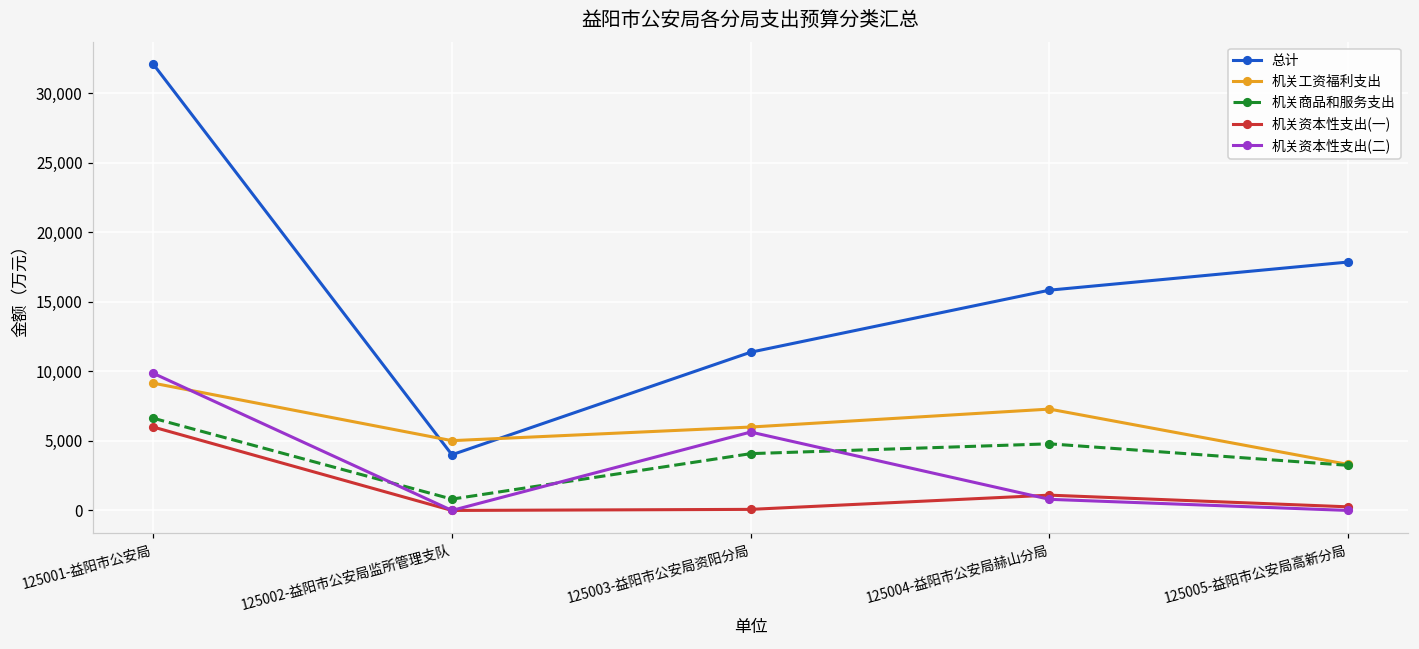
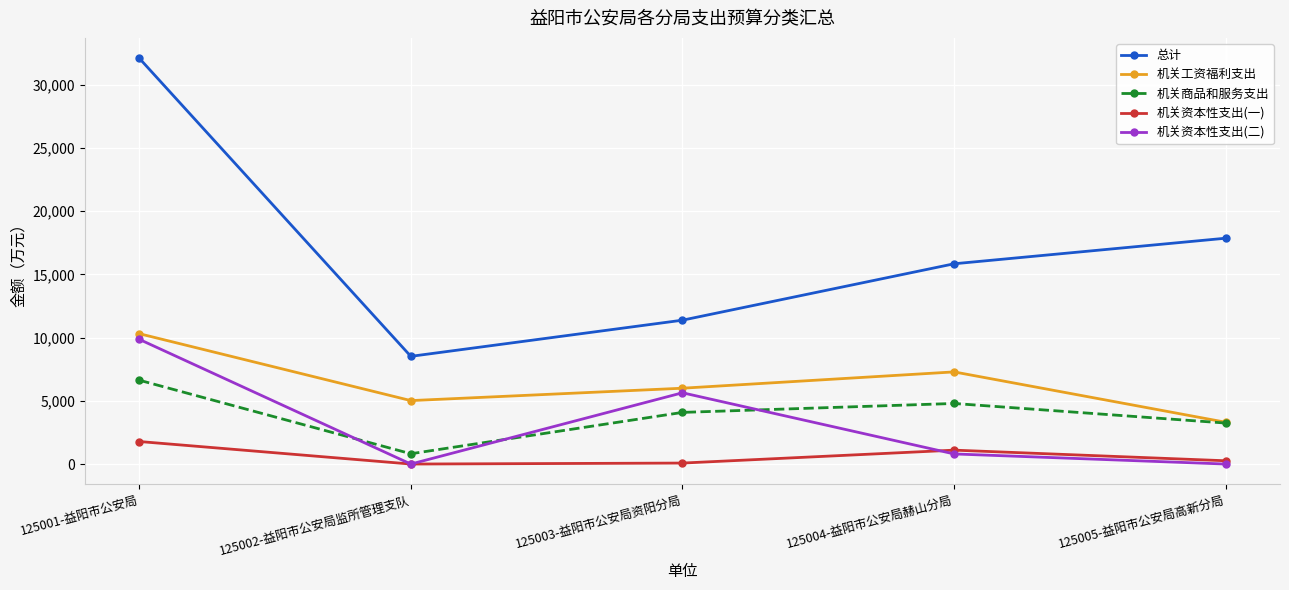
  {
    "总计": {
      "125001-益阳市公安局": "32,100",
-     "125002-益阳市公安局监所管理支队": "4,000",
+     "125002-益阳市公安局监所管理支队": "8,500",
      "125003-益阳市公安局资阳分局": "11,400",
      "125004-益阳市公安局赫山分局": "15,800",
      "125005-益阳市公安局高新分局": "17,900"
    },
    "机关工资福利支出": {
-     "125001-益阳市公安局": "9,200",
+     "125001-益阳市公安局": "10,300",
      "125002-益阳市公安局监所管理支队": "5,000",
      "125003-益阳市公安局资阳分局": "6,000",
      "125004-益阳市公安局赫山分局": "7,300"
    },
    "机关商品和服务支出": {
      "125001-益阳市公安局": "6,600",
      "125002-益阳市公安局监所管理支队": "800",
      "125003-益阳市公安局资阳分局": "4,100",
      "125004-益阳市公安局赫山分局": "4,800"
    },
    "机关资本性支出(一)": {
-     "125001-益阳市公安局": "6,000",
+     "125001-益阳市公安局": "1,800",
      "125003-益阳市公安局资阳分局": "100",
      "125004-益阳市公安局赫山分局": "1,100",
      "125005-益阳市公安局高新分局": "300"
    },
    "机关资本性支出(二)": {
      "125001-益阳市公安局": "9,900",
      "125003-益阳市公安局资阳分局": "5,600",
      "125004-益阳市公安局赫山分局": "800",
      "125005-益阳市公安局高新分局": "0"
    }
  }
